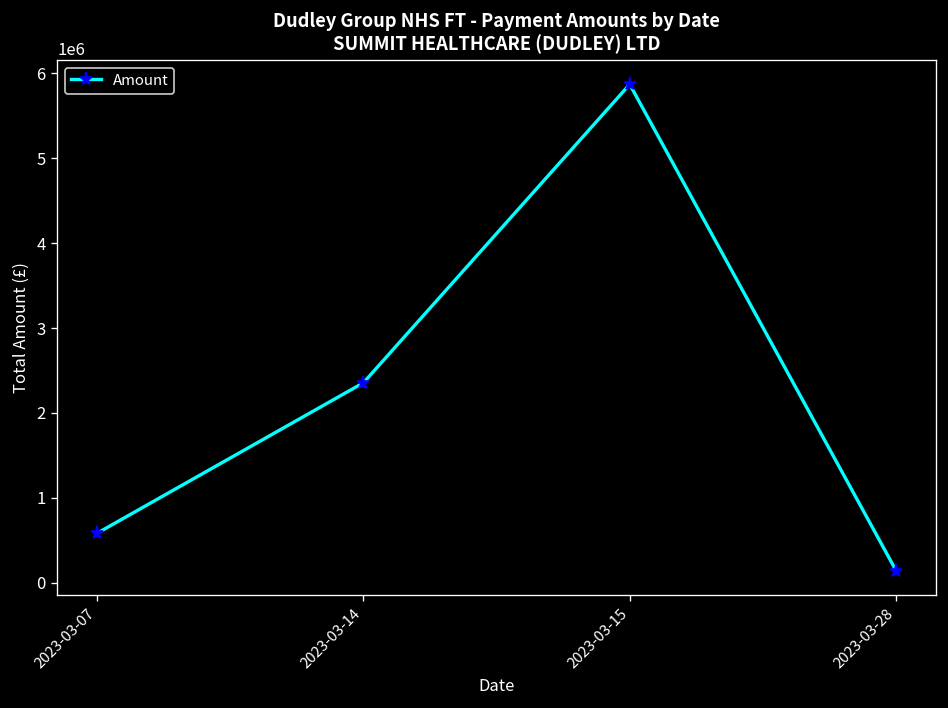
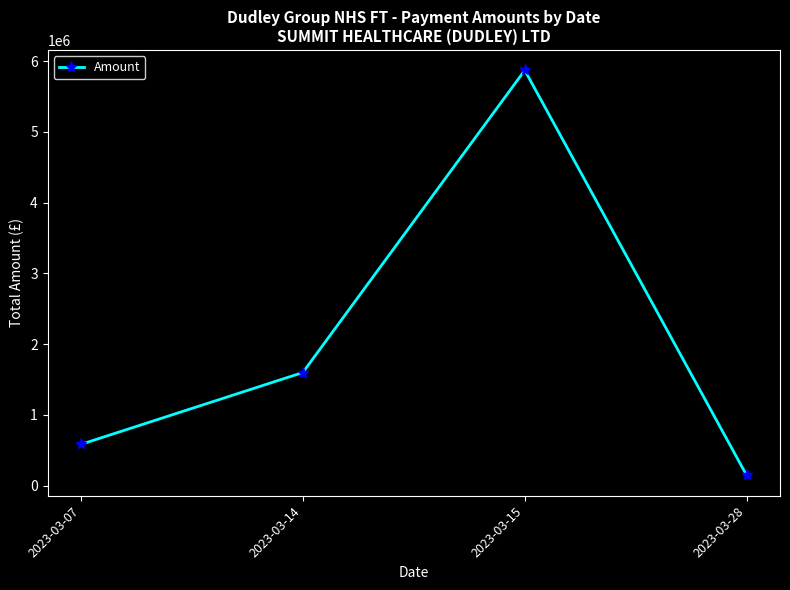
  {
    "2023-03-07": 600000,
-   "2023-03-14": 2400000,
+   "2023-03-14": 1600000,
    "2023-03-15": 5900000,
    "2023-03-28": 100000
  }
